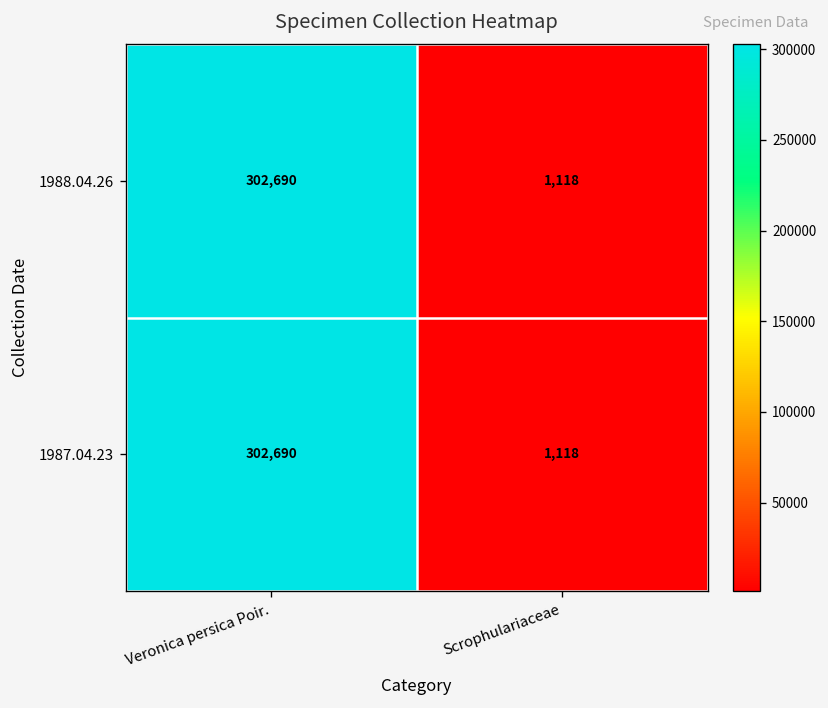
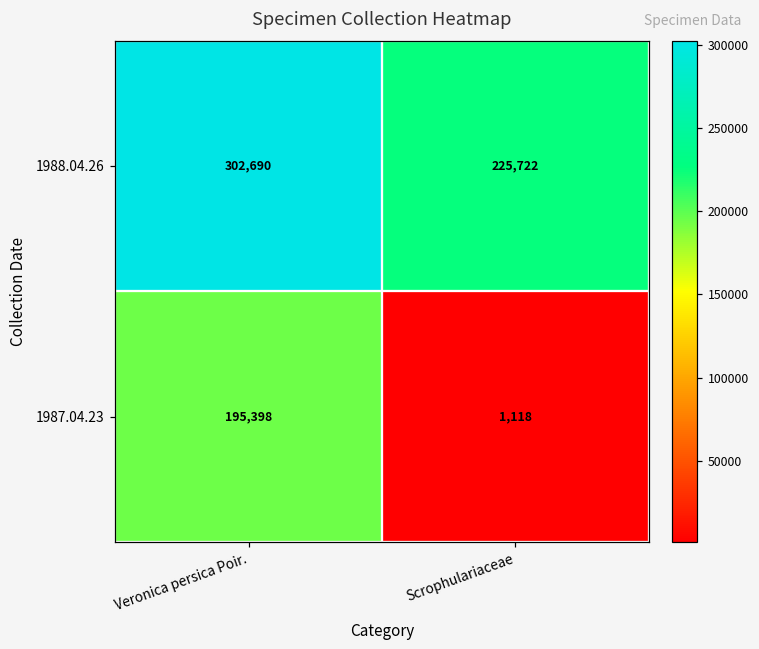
  {
    "1988.04.26": {
      "Veronica persica Poir.": "302,690",
-     "Scrophulariaceae": "1,118"
+     "Scrophulariaceae": "225,722"
    },
    "1987.04.23": {
-     "Veronica persica Poir.": "302,690",
+     "Veronica persica Poir.": "195,398",
      "Scrophulariaceae": "1,118"
    }
  }
